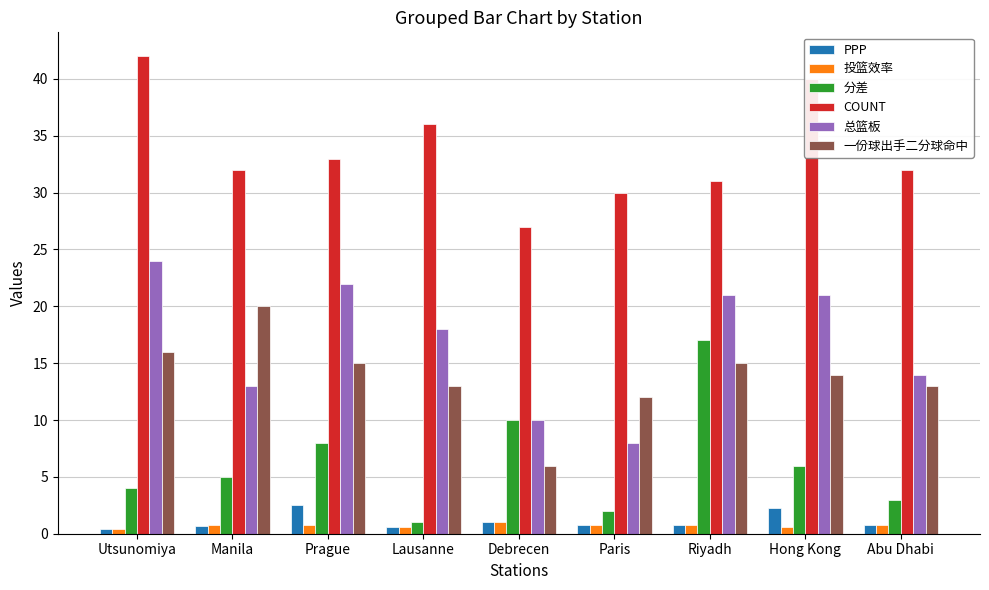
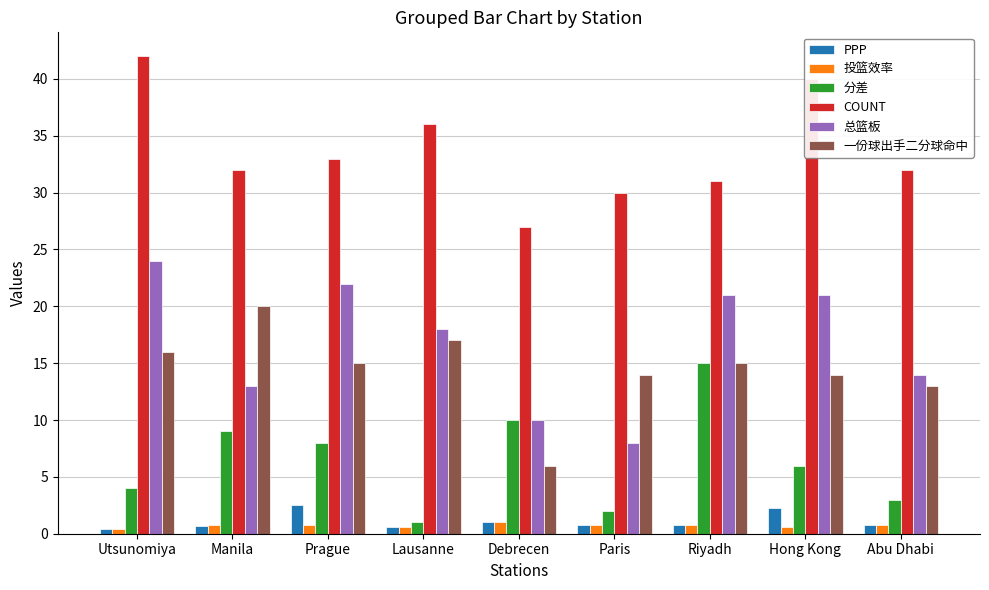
  {
    "PPP": {
      "Utsunomiya": 0.4,
      "Manila": 0.7,
      "Prague": 2.5,
      "Lausanne": 0.6,
      "Debrecen": 1,
      "Paris": 1,
      "Riyadh": 1,
      "Hong Kong": 2.2,
      "Abu Dhabi": 0.8
    },
    "投篮效率": {
      "Utsunomiya": 0.5,
      "Manila": 0.8,
      "Prague": 0.8,
      "Lausanne": 0.6,
      "Debrecen": 1,
      "Paris": 1,
      "Riyadh": 1,
      "Hong Kong": 0.6,
      "Abu Dhabi": 0.8
    },
    "分差": {
      "Utsunomiya": 4,
-     "Manila": 5,
+     "Manila": 9,
      "Prague": 8,
      "Lausanne": 1,
      "Debrecen": 10,
      "Paris": 2,
-     "Riyadh": 17,
+     "Riyadh": 15,
      "Hong Kong": 6,
      "Abu Dhabi": 3
    },
    "COUNT": {
      "Utsunomiya": 42,
      "Manila": 32,
      "Prague": 33,
      "Lausanne": 36,
      "Debrecen": 27,
      "Paris": 30,
      "Riyadh": 31,
      "Abu Dhabi": 32
    },
    "总篮板": {
      "Utsunomiya": 24,
      "Manila": 13,
      "Prague": 22,
      "Lausanne": 18,
      "Debrecen": 10,
      "Paris": 8,
      "Riyadh": 21,
      "Hong Kong": 21,
      "Abu Dhabi": 14
    },
    "一份球出手二分球命中": {
      "Utsunomiya": 16,
      "Manila": 20,
      "Prague": 15,
-     "Lausanne": 13,
+     "Lausanne": 17,
      "Debrecen": 6,
-     "Paris": 12,
+     "Paris": 14,
      "Riyadh": 15,
      "Hong Kong": 14,
      "Abu Dhabi": 13
    }
  }
